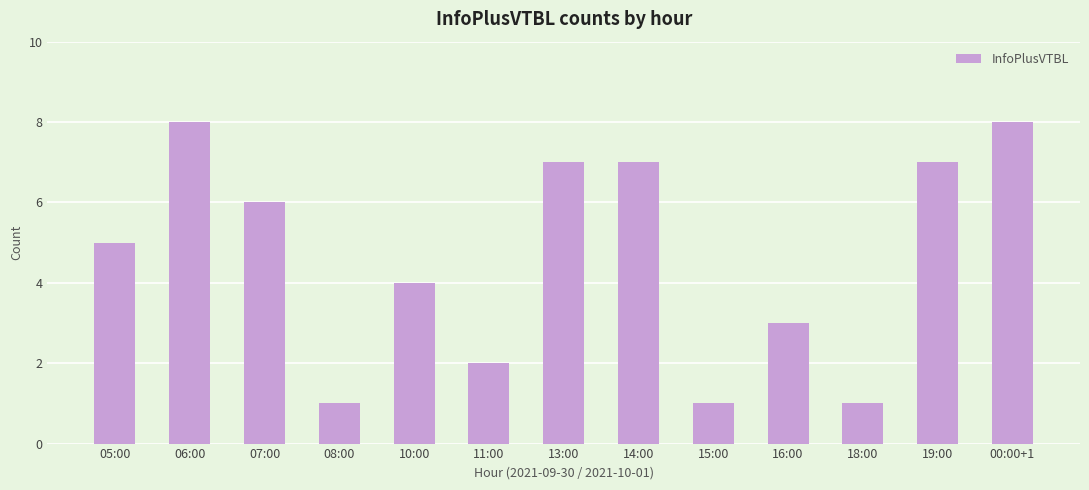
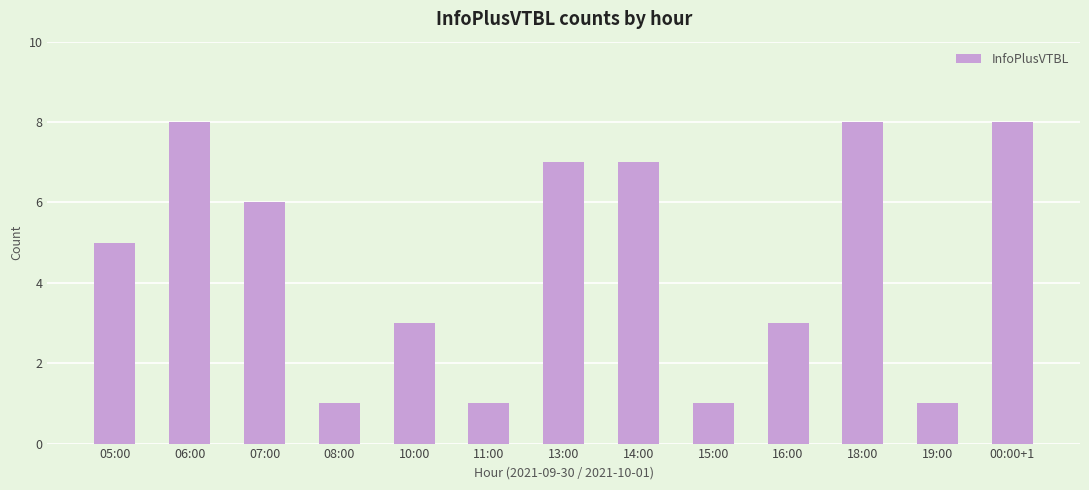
  {
    "05:00": 5,
    "06:00": 8,
    "07:00": 6,
    "08:00": 1,
-   "10:00": 4,
-   "11:00": 2,
+   "10:00": 3,
+   "11:00": 1,
    "13:00": 7,
    "14:00": 7,
    "15:00": 1,
    "16:00": 3,
-   "18:00": 1,
-   "19:00": 7,
+   "18:00": 8,
+   "19:00": 1,
    "00:00+1": 8
  }
